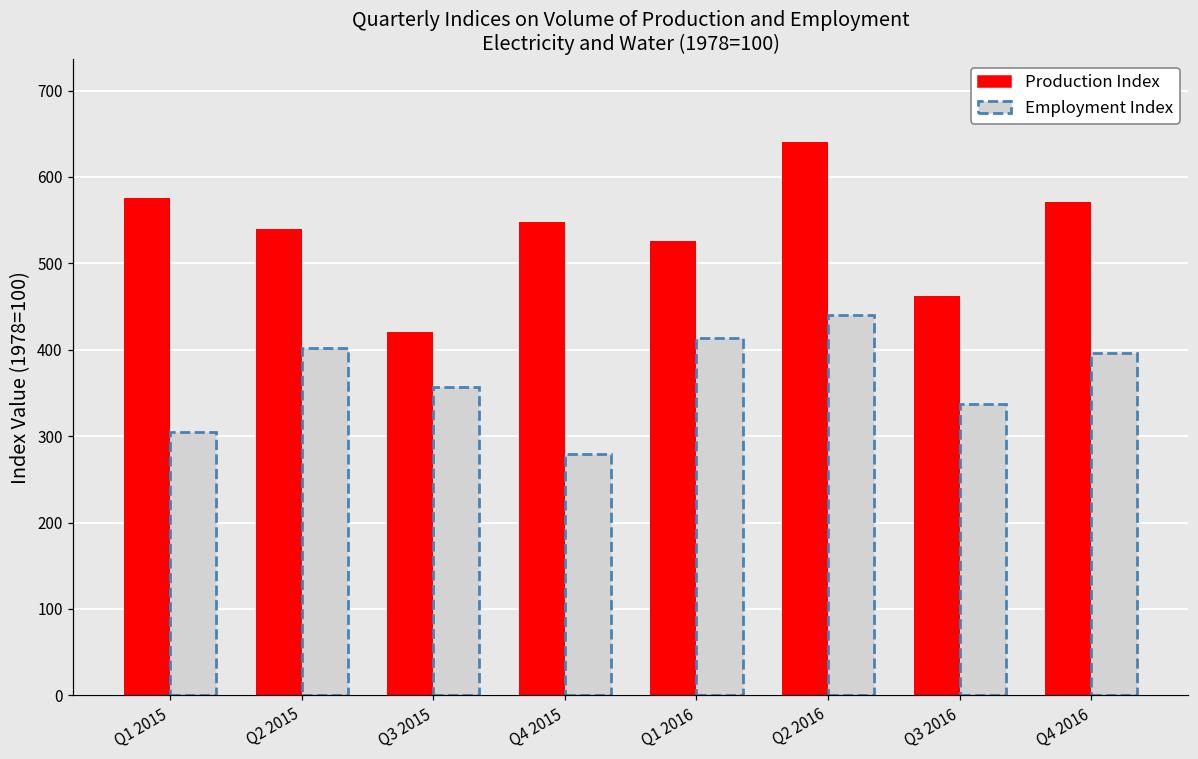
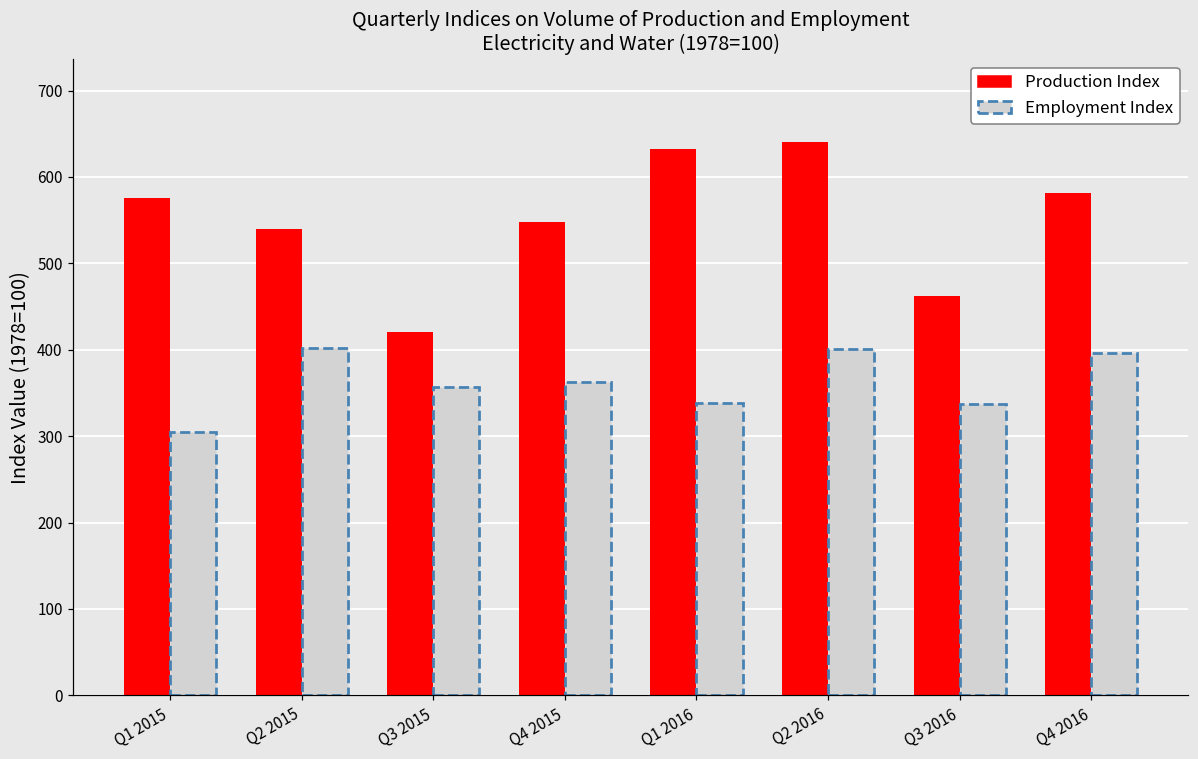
  {
    "Production Index": {
      "Q1 2015": 580,
      "Q2 2015": 540,
      "Q3 2015": 420,
      "Q4 2015": 550,
-     "Q1 2016": 530,
+     "Q1 2016": 630,
      "Q2 2016": 640,
      "Q3 2016": 460,
-     "Q4 2016": 570
+     "Q4 2016": 580
    },
    "Employment Index": {
      "Q1 2015": 310,
      "Q2 2015": 400,
      "Q3 2015": 360,
-     "Q4 2015": 280,
-     "Q1 2016": 410,
-     "Q2 2016": 440,
+     "Q4 2015": 360,
+     "Q1 2016": 340,
+     "Q2 2016": 400,
      "Q3 2016": 340,
      "Q4 2016": 400
    }
  }
